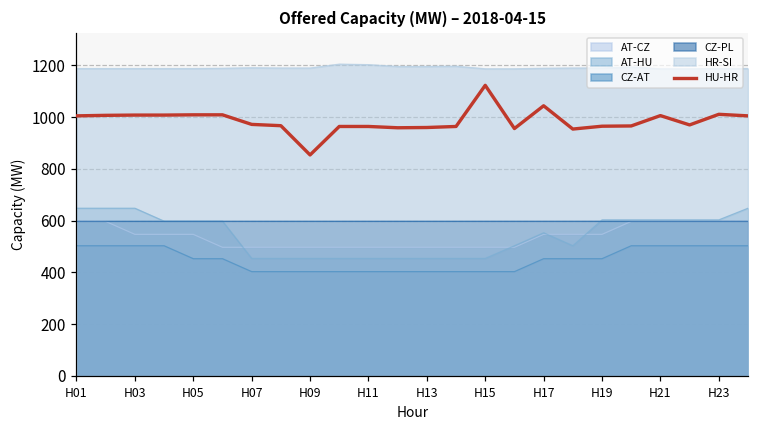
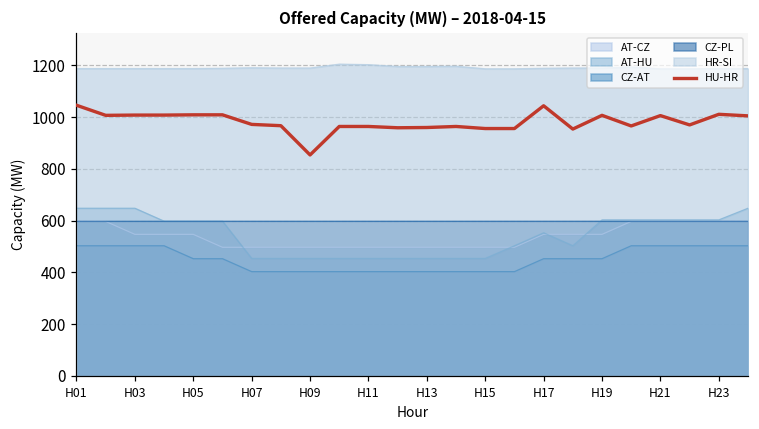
  {
    "HU-HR": {
-     "H01": 1010,
+     "H01": 1050,
      "H03": 1010,
      "H05": 1010,
      "H07": 970,
      "H09": 850,
      "H11": 960,
      "H13": 960,
-     "H15": 1120,
+     "H15": 960,
      "H17": 1040,
-     "H19": 970,
+     "H19": 1010,
      "H21": 1010,
      "H23": 1010
    }
  }
